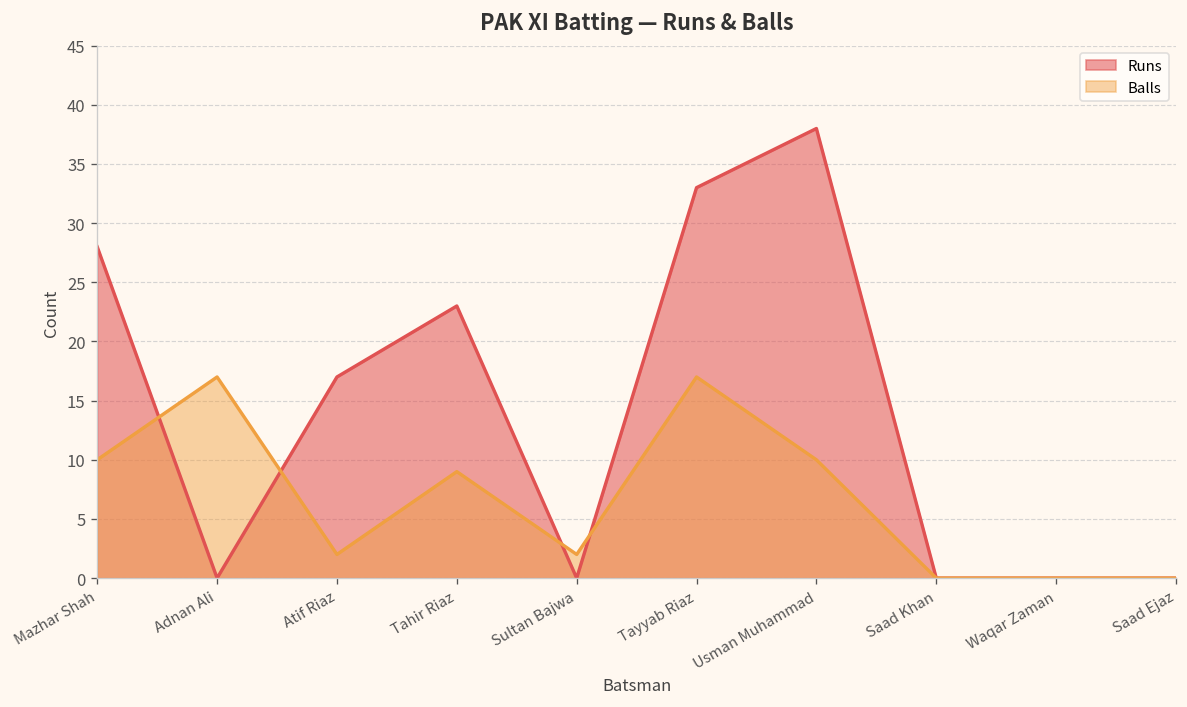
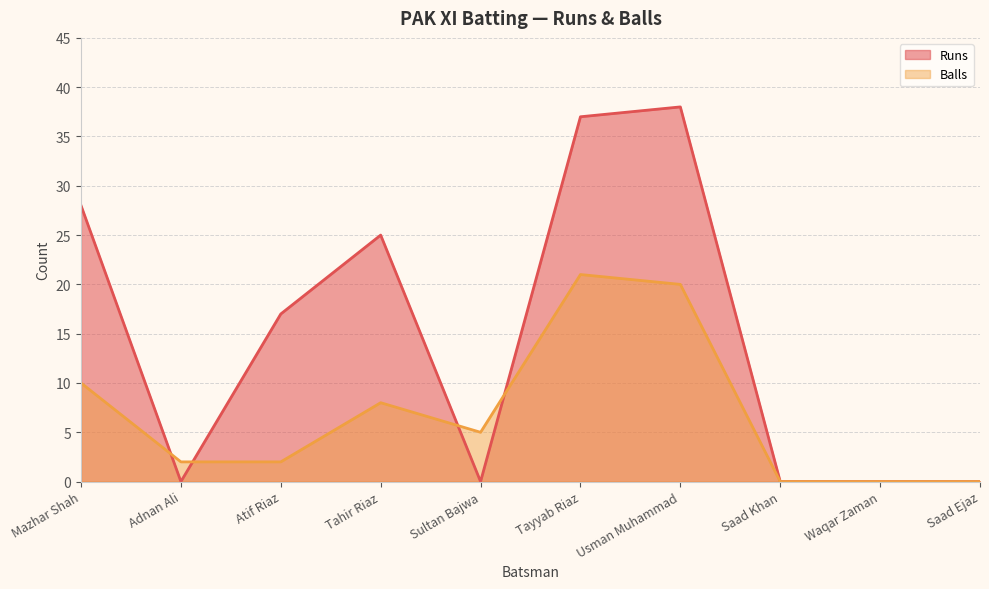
  {
    "Runs": {
      "Mazhar Shah": 28,
      "Adnan Ali": 0,
      "Atif Riaz": 17,
-     "Tahir Riaz": 23,
+     "Tahir Riaz": 25,
      "Sultan Bajwa": 0,
-     "Tayyab Riaz": 33,
+     "Tayyab Riaz": 37,
      "Usman Muhammad": 38
    },
    "Balls": {
      "Mazhar Shah": 10,
-     "Adnan Ali": 17,
+     "Adnan Ali": 2,
      "Atif Riaz": 2,
-     "Tahir Riaz": 9,
-     "Sultan Bajwa": 2,
-     "Tayyab Riaz": 17,
-     "Usman Muhammad": 10
+     "Tahir Riaz": 8,
+     "Sultan Bajwa": 5,
+     "Tayyab Riaz": 21,
+     "Usman Muhammad": 20
    }
  }
